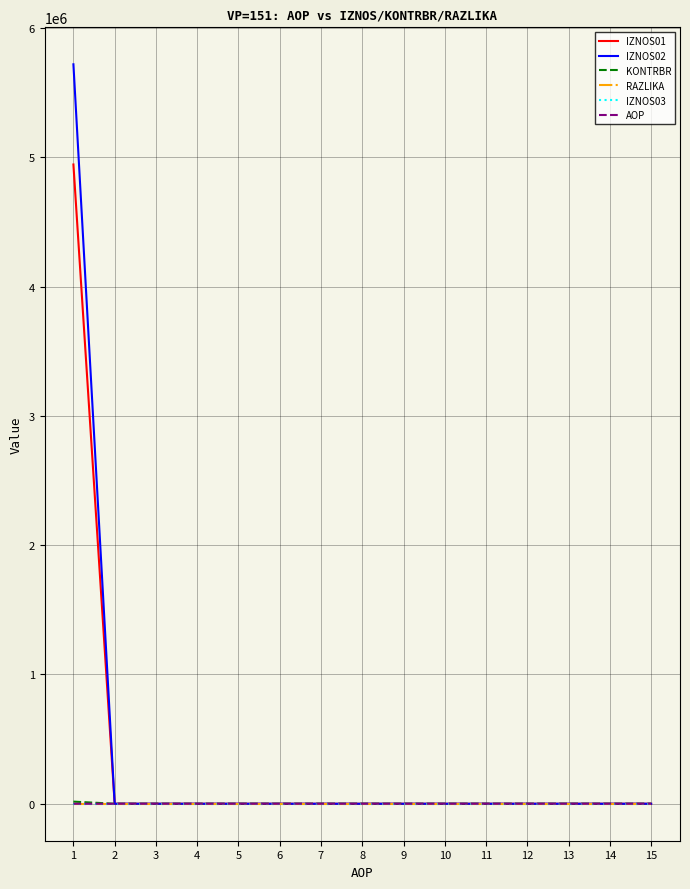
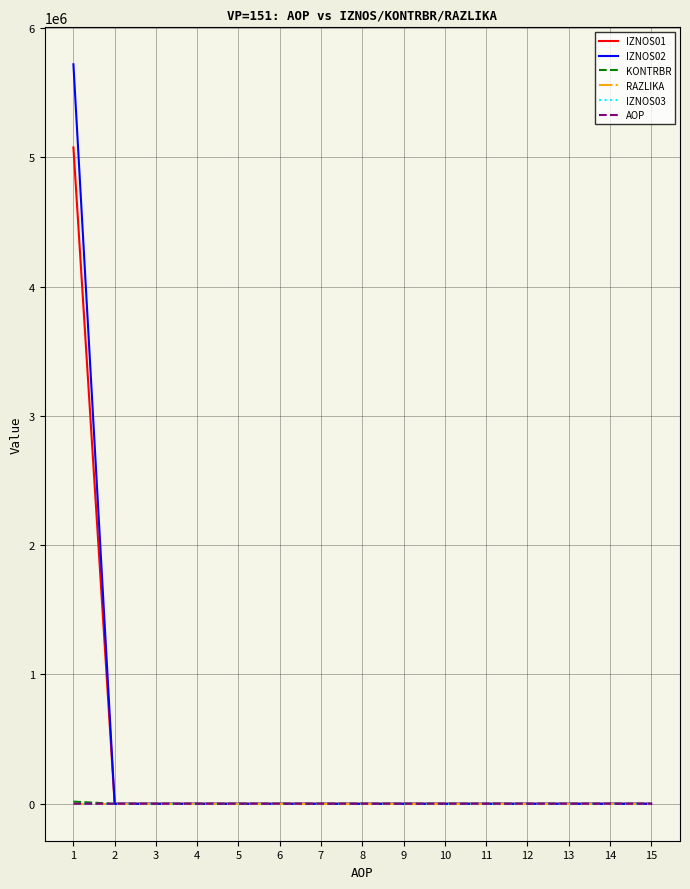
  {
    "IZNOS01": {
-     "1": 4940000
+     "1": 5080000
    },
    "IZNOS02": {
      "1": 5720000
    }
  }
